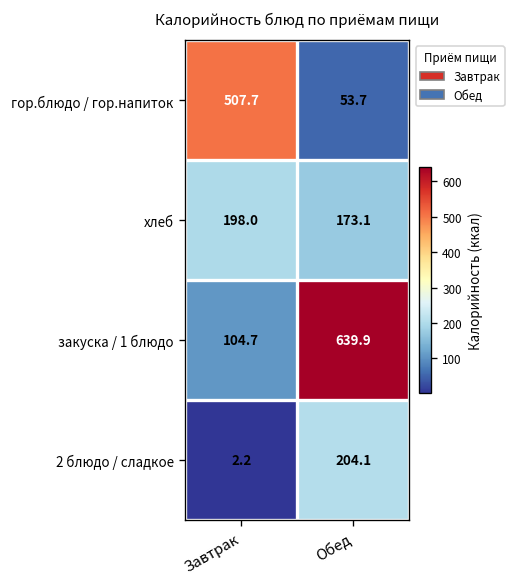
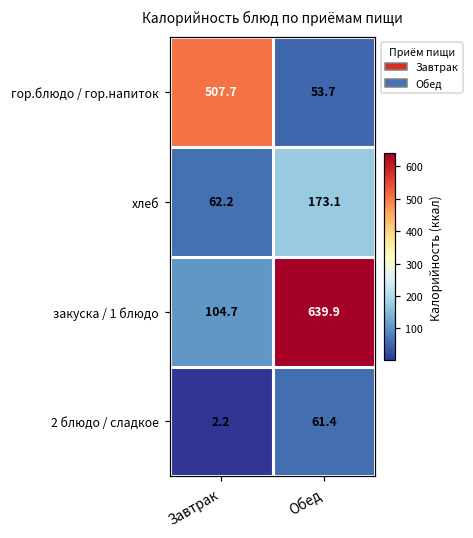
  {
    "гор.блюдо / гор.напиток": {
      "Завтрак": 507.7,
      "Обед": 53.7
    },
    "хлеб": {
-     "Завтрак": 198.0,
+     "Завтрак": 62.2,
      "Обед": 173.1
    },
    "закуска / 1 блюдо": {
      "Завтрак": 104.7,
      "Обед": 639.9
    },
    "2 блюдо / сладкое": {
      "Завтрак": 2.2,
-     "Обед": 204.1
+     "Обед": 61.4
    }
  }
